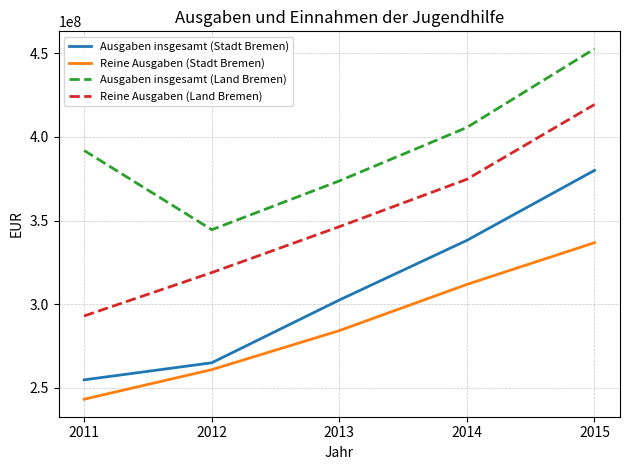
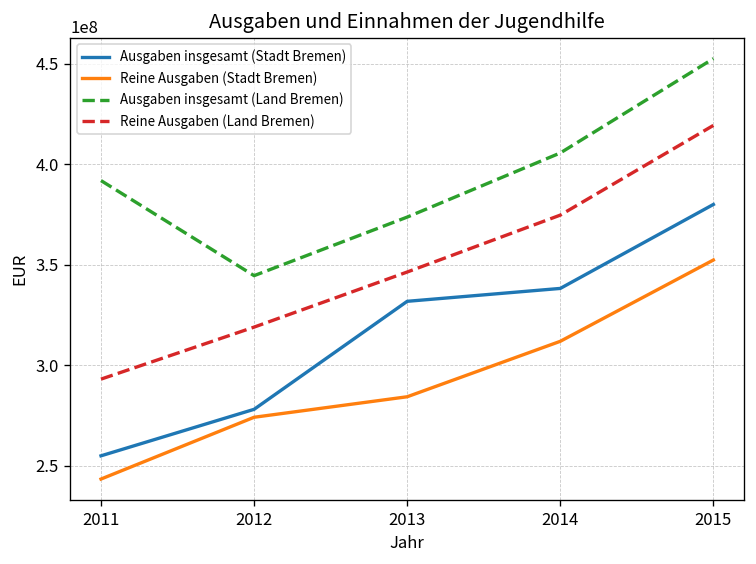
  {
    "Ausgaben insgesamt (Stadt Bremen)": {
      "2011": 255000000,
-     "2012": 265000000,
-     "2013": 303000000,
+     "2012": 278000000,
+     "2013": 332000000,
      "2014": 338000000,
      "2015": 380000000
    },
    "Reine Ausgaben (Stadt Bremen)": {
      "2011": 243000000,
-     "2012": 261000000,
+     "2012": 274000000,
      "2013": 284000000,
      "2014": 312000000,
-     "2015": 337000000
+     "2015": 352000000
    },
    "Ausgaben insgesamt (Land Bremen)": {
      "2011": 392000000,
      "2012": 344000000,
      "2013": 374000000,
      "2014": 406000000,
      "2015": 453000000
    },
    "Reine Ausgaben (Land Bremen)": {
      "2011": 293000000,
      "2012": 319000000,
      "2013": 346000000,
      "2014": 375000000,
      "2015": 419000000
    }
  }
